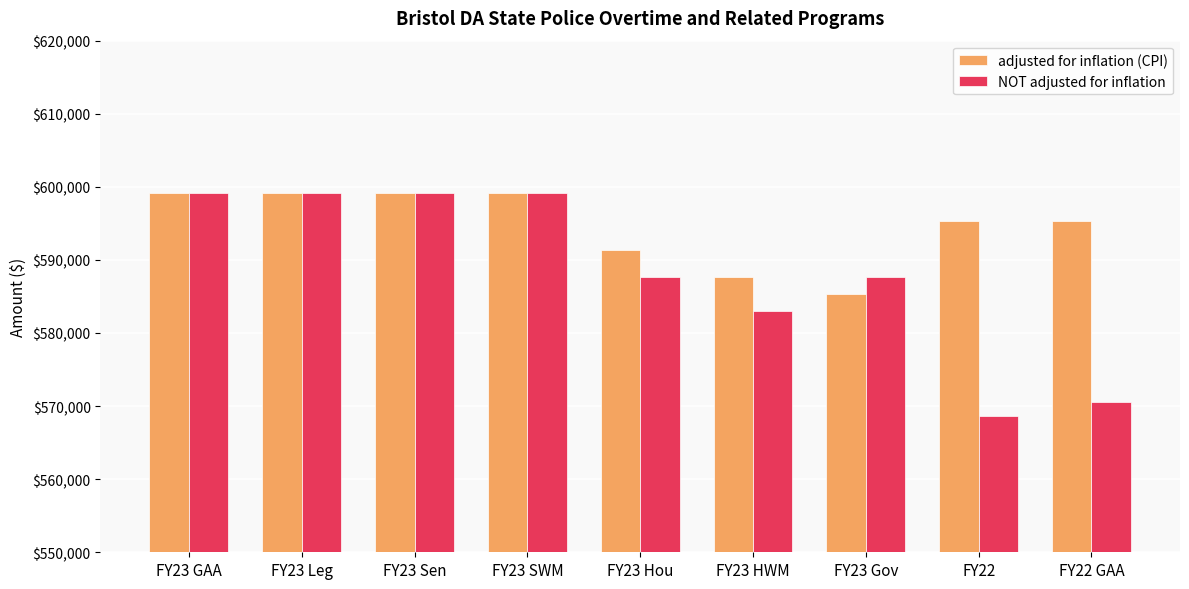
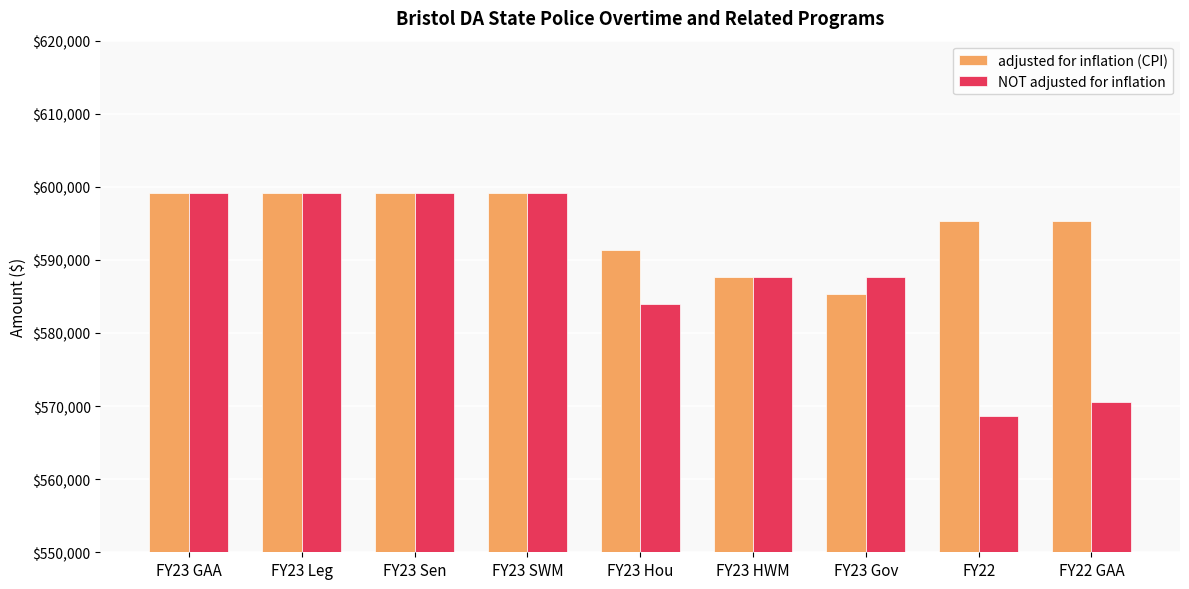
  {
    "adjusted for inflation (CPI)": {
      "FY23 GAA": "$599,000",
      "FY23 Leg": "$599,000",
      "FY23 Sen": "$599,000",
      "FY23 SWM": "$599,000",
      "FY23 Hou": "$591,000",
      "FY23 HWM": "$588,000",
      "FY23 Gov": "$585,000",
      "FY22": "$595,000",
      "FY22 GAA": "$595,000"
    },
    "NOT adjusted for inflation": {
      "FY23 GAA": "$599,000",
      "FY23 Leg": "$599,000",
      "FY23 Sen": "$599,000",
      "FY23 SWM": "$599,000",
-     "FY23 Hou": "$588,000",
-     "FY23 HWM": "$583,000",
+     "FY23 Hou": "$584,000",
+     "FY23 HWM": "$588,000",
      "FY23 Gov": "$588,000",
      "FY22": "$569,000",
      "FY22 GAA": "$571,000"
    }
  }
